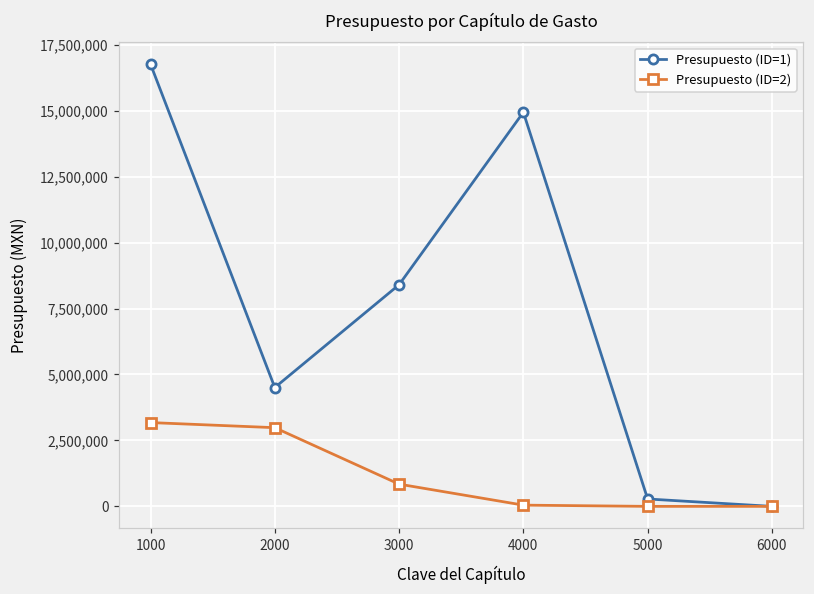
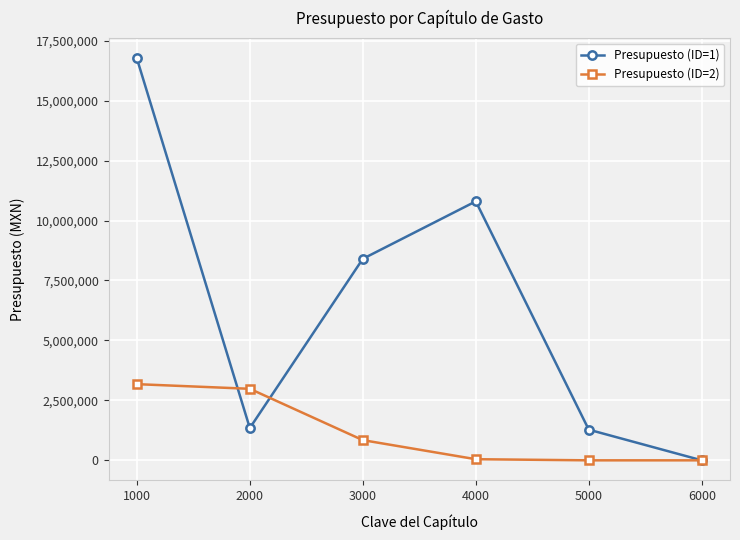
  {
    "Presupuesto (ID=1)": {
      "1000": "16,800,000",
-     "2000": "4,500,000",
+     "2000": "1,300,000",
      "3000": "8,400,000",
-     "4000": "14,900,000",
-     "5000": "300,000"
+     "4000": "10,800,000",
+     "5000": "1,300,000"
    },
    "Presupuesto (ID=2)": {
      "1000": "3,200,000",
      "2000": "3,000,000",
      "3000": "800,000",
      "4000": "0",
      "5000": "0"
    }
  }
